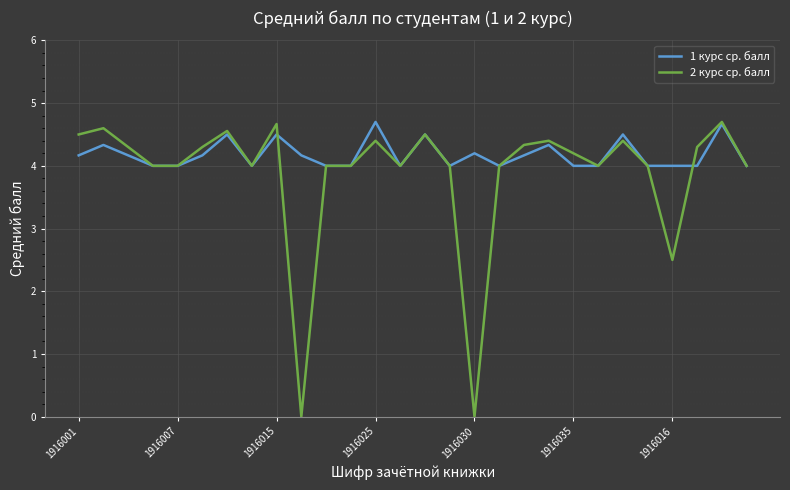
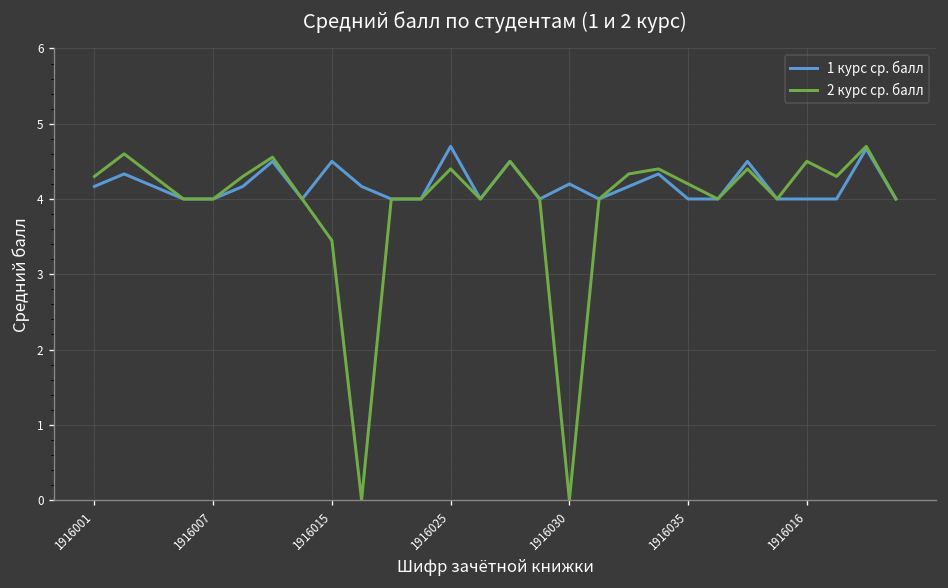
  {
    "1 курс ср. балл": {
      "1916001": 4.2,
      "1916015": 4.5,
      "1916025": 4.7,
      "1916030": 4.2,
      "1916035": 4.0,
      "1916016": 4.0
    },
    "2 курс ср. балл": {
-     "1916001": 4.5,
-     "1916015": 4.7,
+     "1916001": 4.3,
+     "1916015": 3.4,
      "1916025": 4.4,
      "1916030": 0.0,
      "1916035": 4.2,
-     "1916016": 2.5
+     "1916016": 4.5
    }
  }
